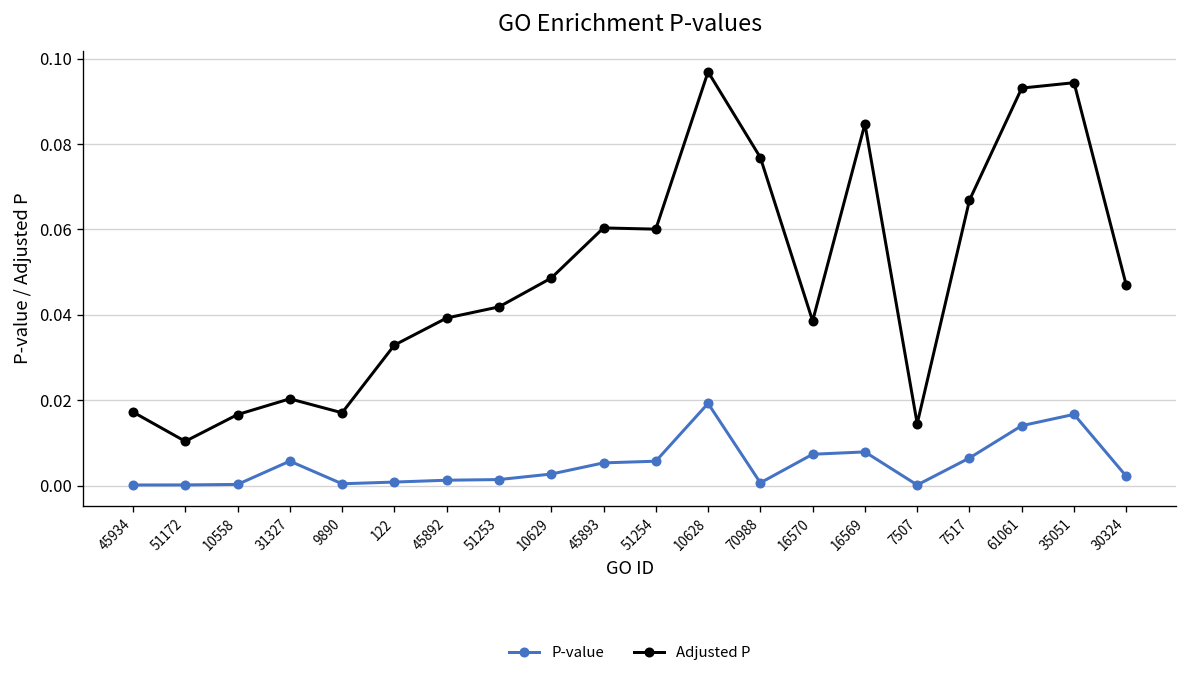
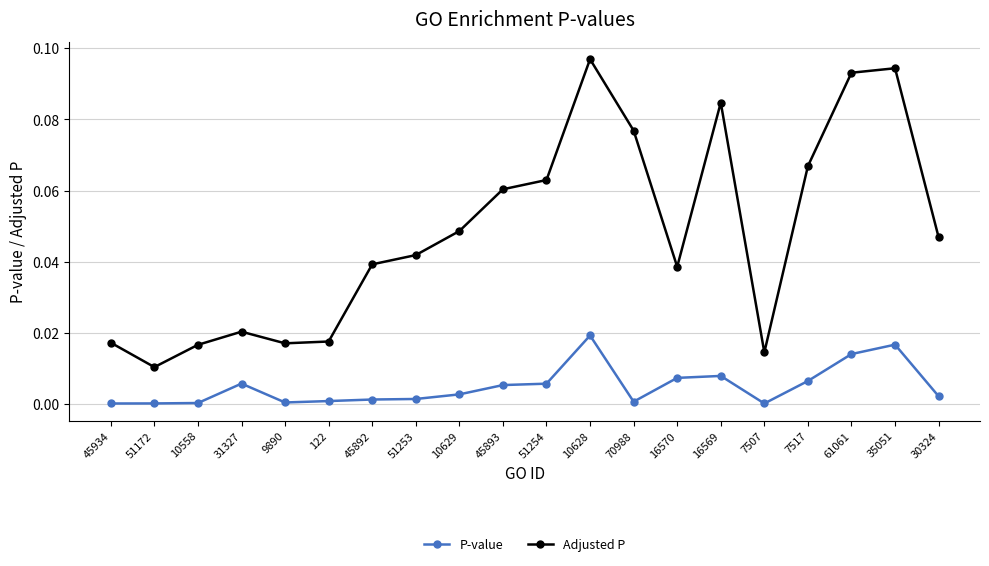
  {
    "P-value": {
      "45934": 0.000,
      "51172": 0.000,
      "10558": 0.000,
      "31327": 0.006,
      "9890": 0.000,
      "122": 0.001,
      "45892": 0.001,
      "51253": 0.001,
      "10629": 0.003,
      "45893": 0.005,
      "51254": 0.006,
      "10628": 0.019,
      "70988": 0.001,
      "16570": 0.007,
      "16569": 0.008,
      "7507": 0.000,
      "7517": 0.007,
      "61061": 0.014,
      "35051": 0.017,
      "30324": 0.002
    },
    "Adjusted P": {
      "45934": 0.017,
      "51172": 0.010,
      "10558": 0.017,
      "31327": 0.020,
      "9890": 0.017,
-     "122": 0.033,
+     "122": 0.018,
      "45892": 0.039,
      "51253": 0.042,
      "10629": 0.049,
      "45893": 0.060,
-     "51254": 0.060,
+     "51254": 0.063,
      "10628": 0.097,
      "70988": 0.077,
      "16570": 0.039,
      "16569": 0.085,
      "7507": 0.015,
      "7517": 0.067,
      "61061": 0.093,
      "35051": 0.094,
      "30324": 0.047
    }
  }
